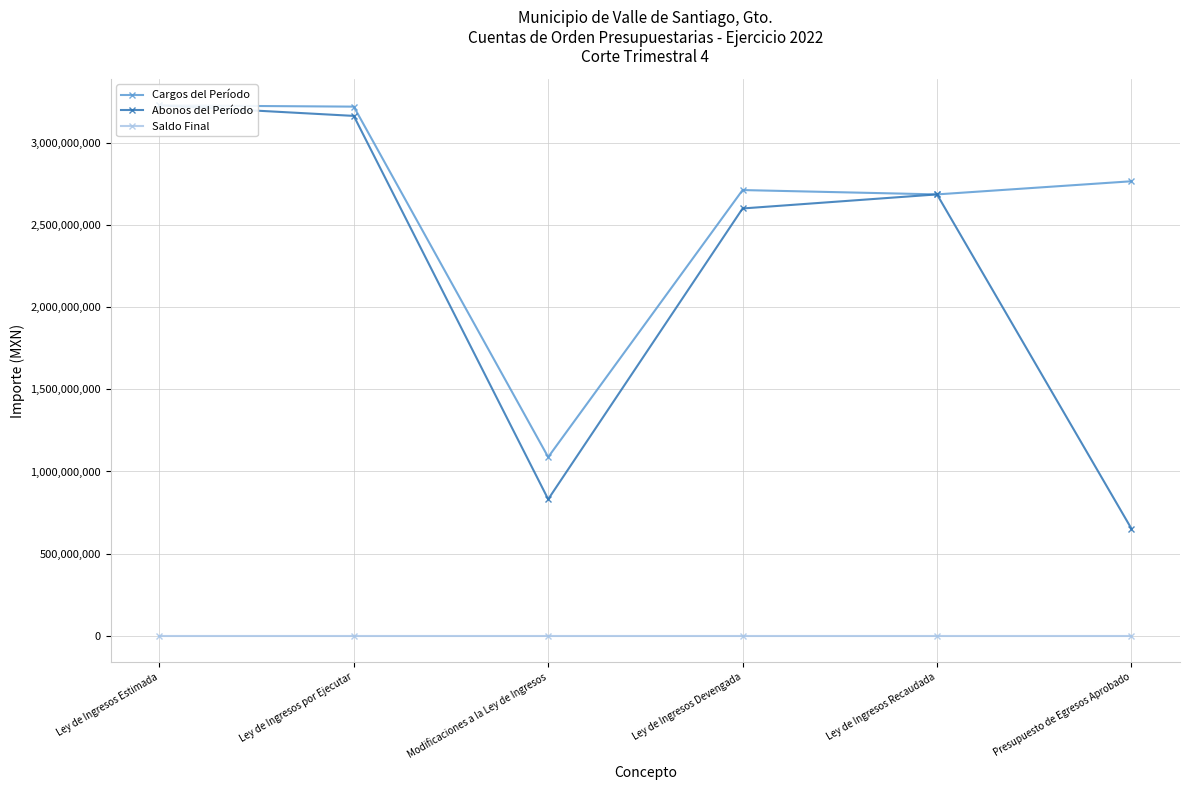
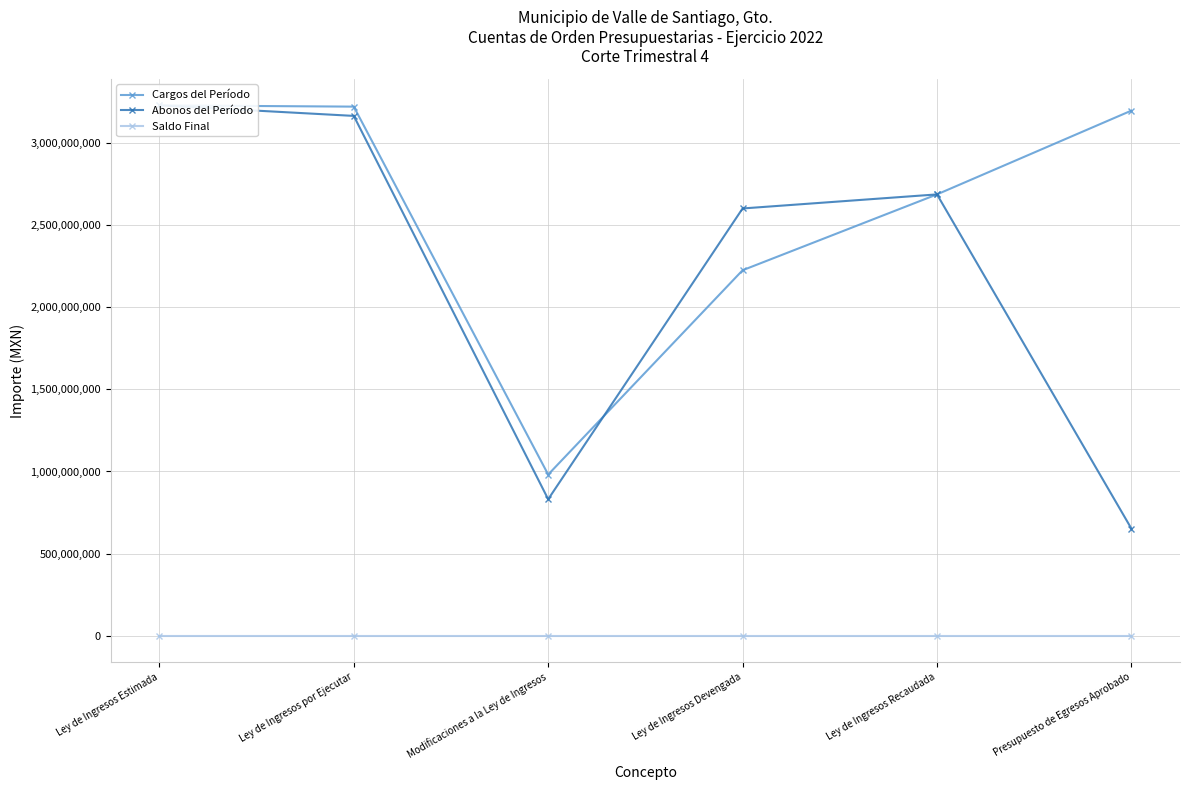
  {
    "Cargos del Período": {
      "Ley de Ingresos por Ejecutar": "3,220,000,000",
-     "Modificaciones a la Ley de Ingresos": "1,090,000,000",
-     "Ley de Ingresos Devengada": "2,710,000,000",
-     "Presupuesto de Egresos Aprobado": "2,770,000,000"
+     "Modificaciones a la Ley de Ingresos": "980,000,000",
+     "Ley de Ingresos Devengada": "2,230,000,000",
+     "Presupuesto de Egresos Aprobado": "3,200,000,000"
    },
    "Abonos del Período": {
      "Ley de Ingresos por Ejecutar": "3,170,000,000",
      "Modificaciones a la Ley de Ingresos": "830,000,000",
      "Ley de Ingresos Devengada": "2,600,000,000",
      "Presupuesto de Egresos Aprobado": "650,000,000"
    },
    "Saldo Final": {
      "Ley de Ingresos Estimada": "0",
      "Ley de Ingresos por Ejecutar": "0",
      "Modificaciones a la Ley de Ingresos": "0",
      "Ley de Ingresos Devengada": "0",
      "Ley de Ingresos Recaudada": "0",
      "Presupuesto de Egresos Aprobado": "0"
    }
  }
